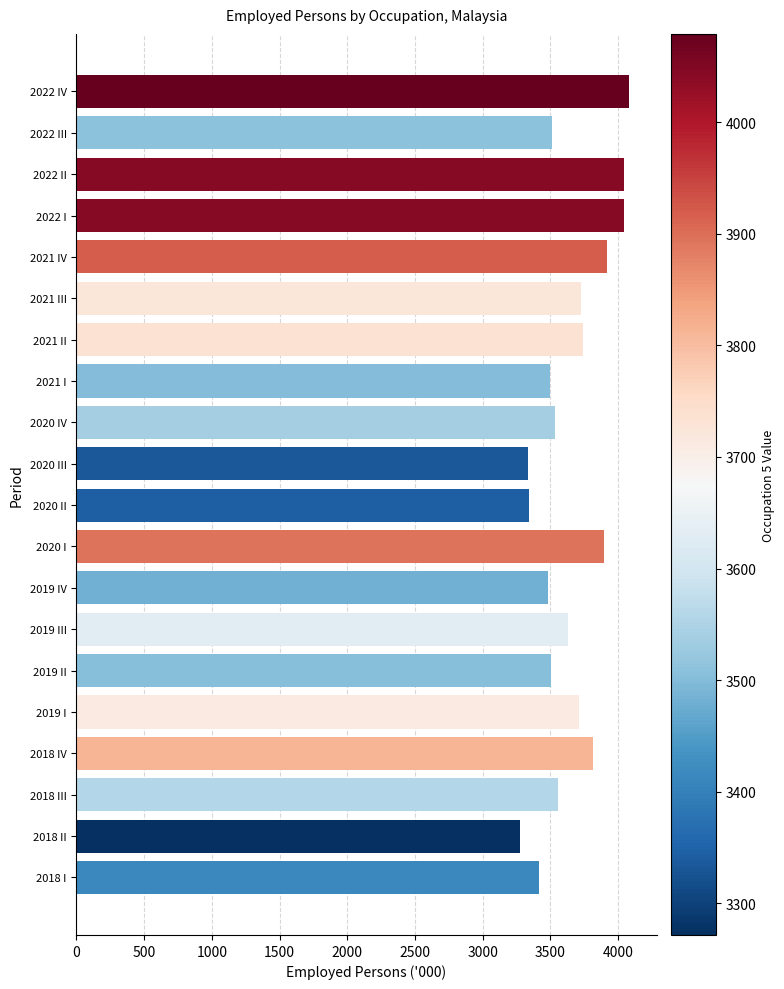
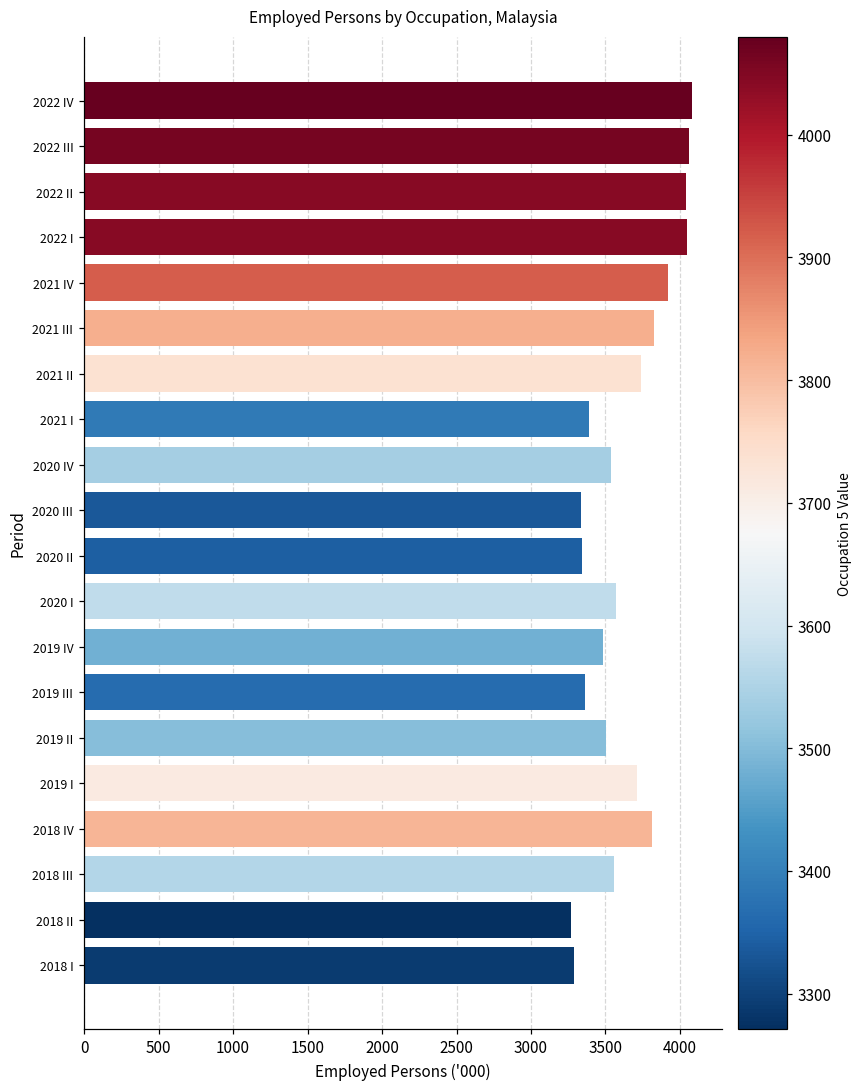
  {
    "2022 IV": 4080,
-   "2022 III": 3510,
+   "2022 III": 4060,
    "2022 II": 4040,
    "2022 I": 4040,
    "2021 IV": 3920,
-   "2021 III": 3730,
+   "2021 III": 3820,
    "2021 II": 3740,
-   "2021 I": 3500,
+   "2021 I": 3390,
    "2020 IV": 3540,
    "2020 III": 3330,
    "2020 II": 3340,
-   "2020 I": 3900,
+   "2020 I": 3570,
    "2019 IV": 3480,
-   "2019 III": 3630,
+   "2019 III": 3360,
    "2019 II": 3500,
    "2019 I": 3710,
    "2018 IV": 3810,
    "2018 III": 3560,
    "2018 II": 3270,
-   "2018 I": 3410
+   "2018 I": 3290
  }
